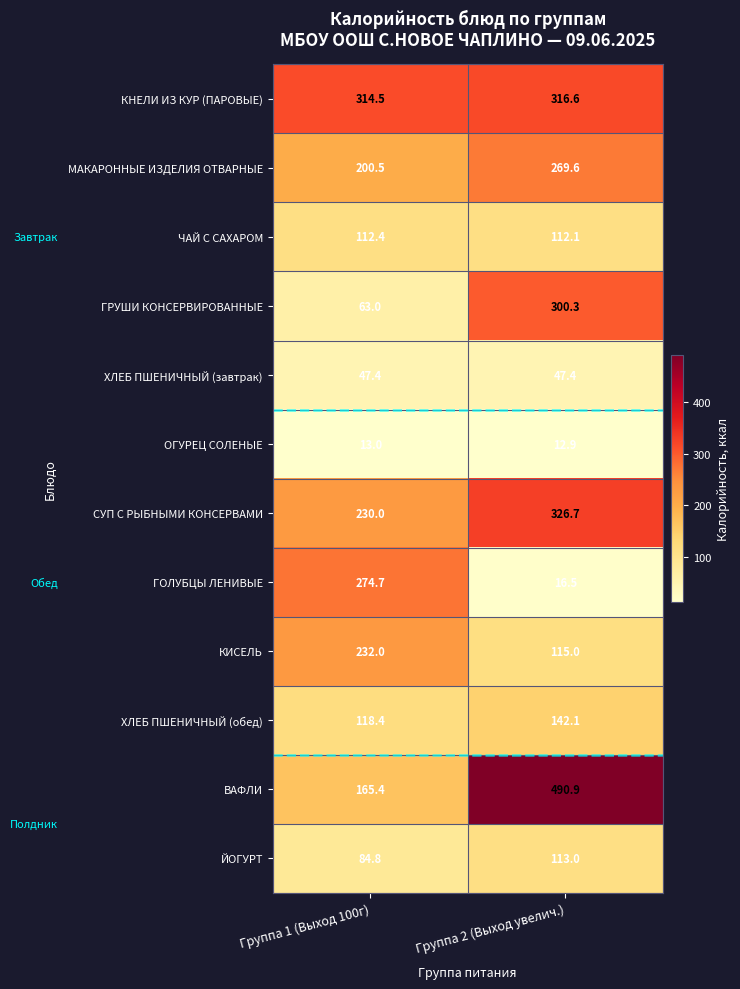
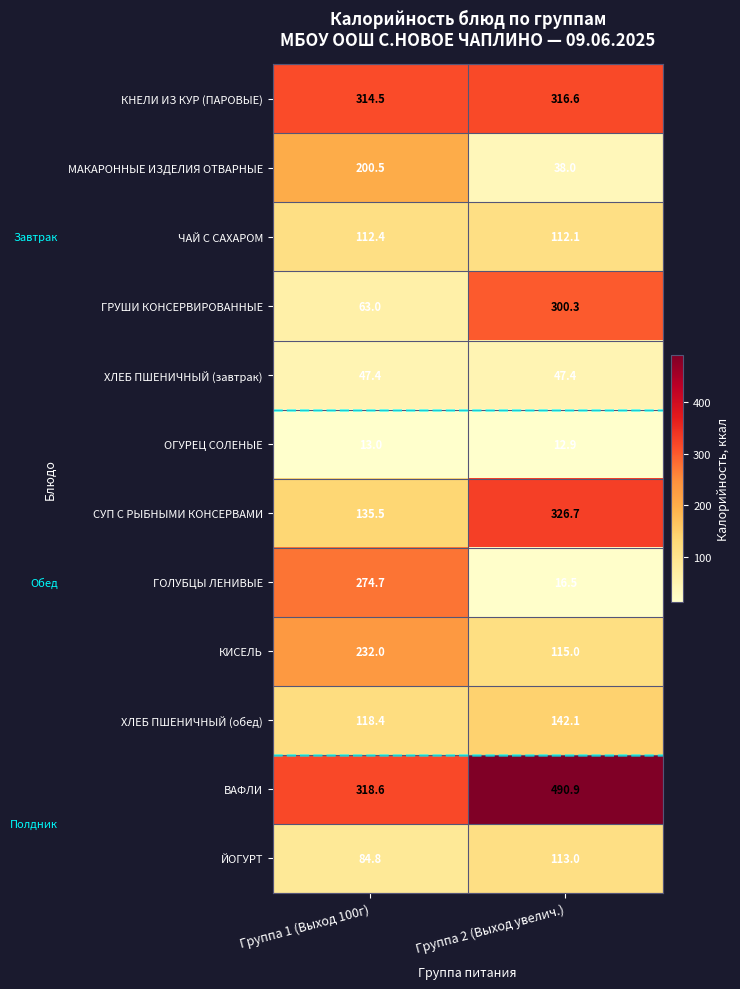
  {
    "КНЕЛИ ИЗ КУР (ПАРОВЫЕ)": {
      "Группа 1 (Выход 100г)": 314.5,
      "Группа 2 (Выход увелич.)": 316.6
    },
    "МАКАРОННЫЕ ИЗДЕЛИЯ ОТВАРНЫЕ": {
      "Группа 1 (Выход 100г)": 200.5,
-     "Группа 2 (Выход увелич.)": 269.6
+     "Группа 2 (Выход увелич.)": 38.0
    },
    "ЧАЙ С САХАРОМ": {
      "Группа 1 (Выход 100г)": 112.4,
      "Группа 2 (Выход увелич.)": 112.1
    },
    "ГРУШИ КОНСЕРВИРОВАННЫЕ": {
      "Группа 1 (Выход 100г)": 63.0,
      "Группа 2 (Выход увелич.)": 300.3
    },
    "ХЛЕБ ПШЕНИЧНЫЙ (завтрак)": {
      "Группа 1 (Выход 100г)": 47.4,
      "Группа 2 (Выход увелич.)": 47.4
    },
    "ОГУРЕЦ СОЛЕНЫЕ": {
      "Группа 1 (Выход 100г)": 13.0,
      "Группа 2 (Выход увелич.)": 12.9
    },
    "СУП С РЫБНЫМИ КОНСЕРВАМИ": {
-     "Группа 1 (Выход 100г)": 230.0,
+     "Группа 1 (Выход 100г)": 135.5,
      "Группа 2 (Выход увелич.)": 326.7
    },
    "ГОЛУБЦЫ ЛЕНИВЫЕ": {
      "Группа 1 (Выход 100г)": 274.7,
      "Группа 2 (Выход увелич.)": 16.5
    },
    "КИСЕЛЬ": {
      "Группа 1 (Выход 100г)": 232.0,
      "Группа 2 (Выход увелич.)": 115.0
    },
    "ХЛЕБ ПШЕНИЧНЫЙ (обед)": {
      "Группа 1 (Выход 100г)": 118.4,
      "Группа 2 (Выход увелич.)": 142.1
    },
    "ВАФЛИ": {
-     "Группа 1 (Выход 100г)": 165.4,
+     "Группа 1 (Выход 100г)": 318.6,
      "Группа 2 (Выход увелич.)": 490.9
    },
    "ЙОГУРТ": {
      "Группа 1 (Выход 100г)": 84.8,
      "Группа 2 (Выход увелич.)": 113.0
    }
  }
